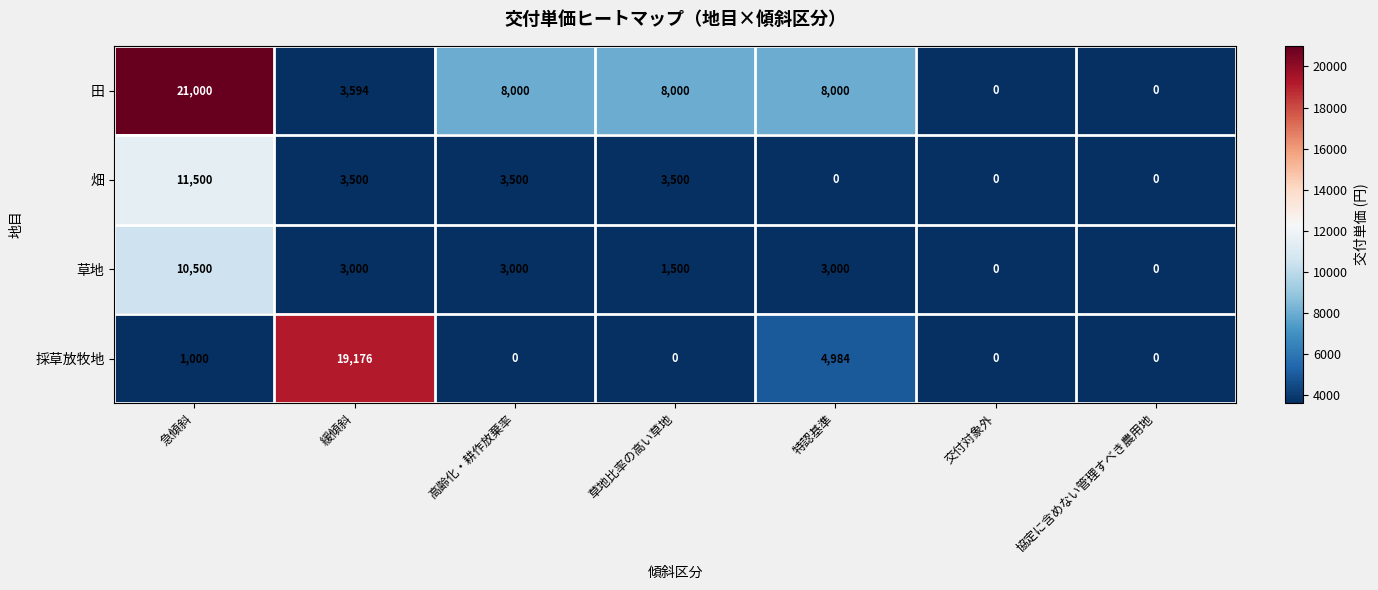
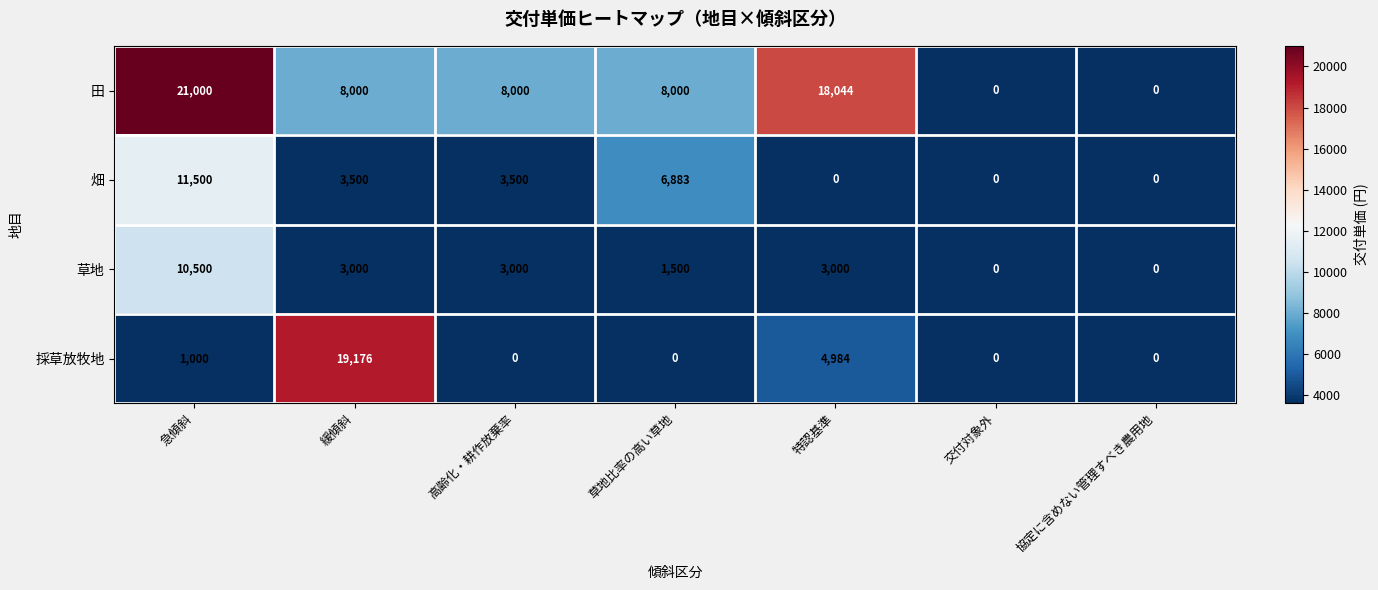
  {
    "田": {
      "急傾斜": "21,000",
-     "緩傾斜": "3,594",
+     "緩傾斜": "8,000",
      "高齢化・耕作放棄率": "8,000",
      "草地比率の高い草地": "8,000",
-     "特認基準": "8,000",
+     "特認基準": "18,044",
      "交付対象外": "0",
      "協定に含めない管理すべき農用地": "0"
    },
    "畑": {
      "急傾斜": "11,500",
      "緩傾斜": "3,500",
      "高齢化・耕作放棄率": "3,500",
-     "草地比率の高い草地": "3,500",
+     "草地比率の高い草地": "6,883",
      "特認基準": "0",
      "交付対象外": "0",
      "協定に含めない管理すべき農用地": "0"
    },
    "草地": {
      "急傾斜": "10,500",
      "緩傾斜": "3,000",
      "高齢化・耕作放棄率": "3,000",
      "草地比率の高い草地": "1,500",
      "特認基準": "3,000",
      "交付対象外": "0",
      "協定に含めない管理すべき農用地": "0"
    },
    "採草放牧地": {
      "急傾斜": "1,000",
      "緩傾斜": "19,176",
      "高齢化・耕作放棄率": "0",
      "草地比率の高い草地": "0",
      "特認基準": "4,984",
      "交付対象外": "0",
      "協定に含めない管理すべき農用地": "0"
    }
  }
